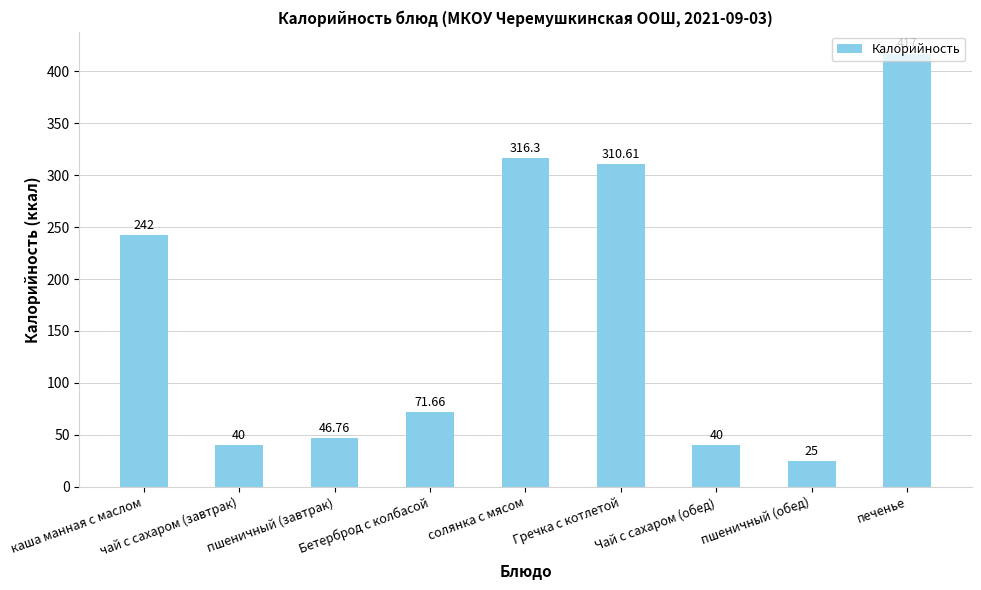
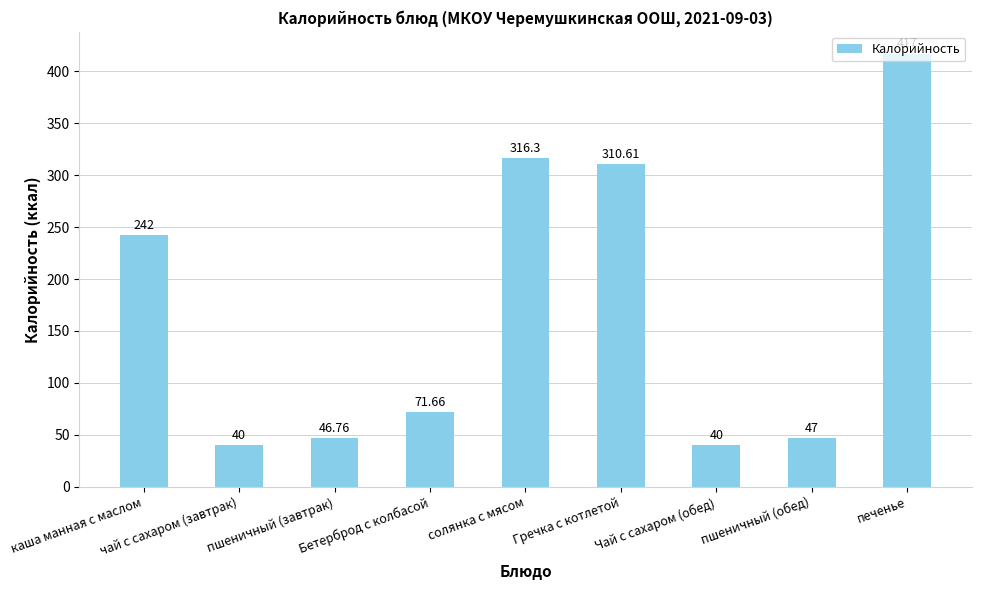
  {
    "каша манная с маслом": 242,
    "чай с сахаром (завтрак)": 40,
    "пшеничный (завтрак)": 46.76,
    "Бетерброд с колбасой": 71.66,
    "солянка с мясом": 316.3,
    "Гречка с котлетой": 310.61,
    "Чай с сахаром (обед)": 40,
-   "пшеничный (обед)": 25
+   "пшеничный (обед)": 47
  }
